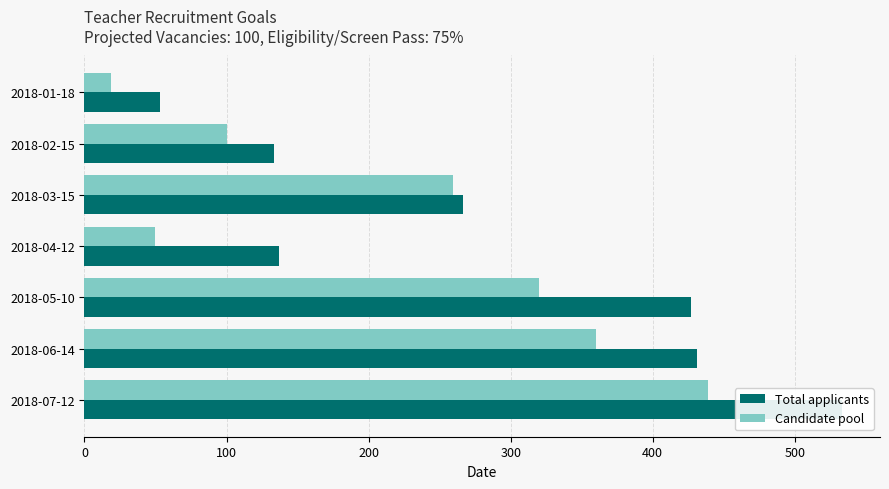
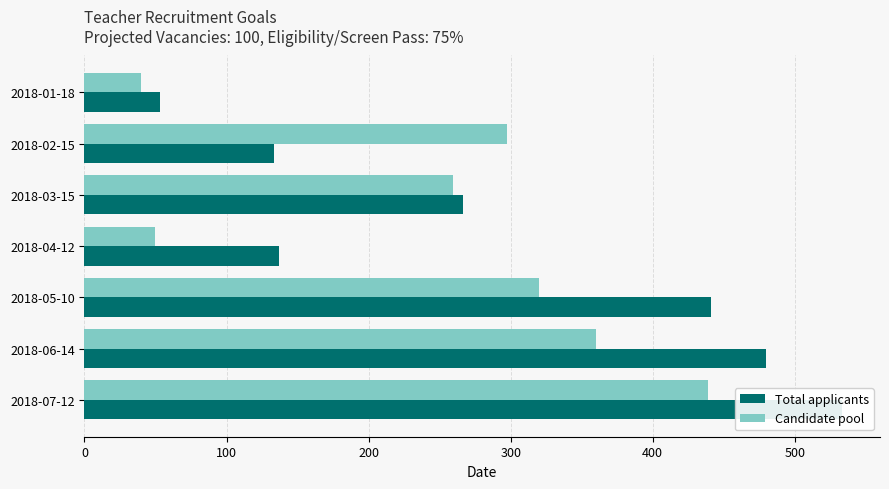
  {
    "Total applicants": {
      "2018-01-18": 53,
      "2018-02-15": 133,
      "2018-03-15": 267,
      "2018-04-12": 137,
-     "2018-05-10": 427,
-     "2018-06-14": 431
+     "2018-05-10": 441,
+     "2018-06-14": 480
    },
    "Candidate pool": {
-     "2018-01-18": 19,
-     "2018-02-15": 100,
+     "2018-01-18": 40,
+     "2018-02-15": 297,
      "2018-03-15": 260,
      "2018-04-12": 50,
      "2018-05-10": 320,
      "2018-06-14": 360,
      "2018-07-12": 439
    }
  }
